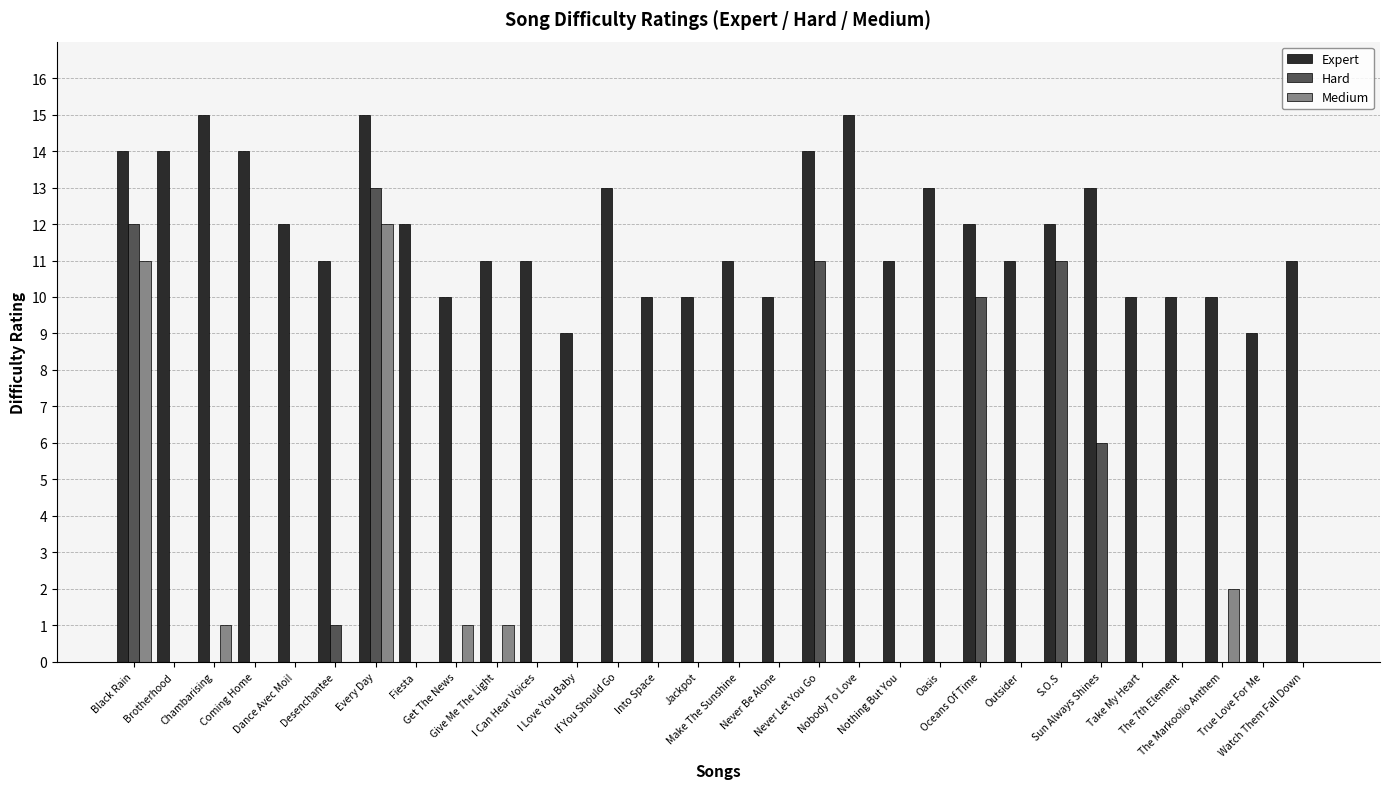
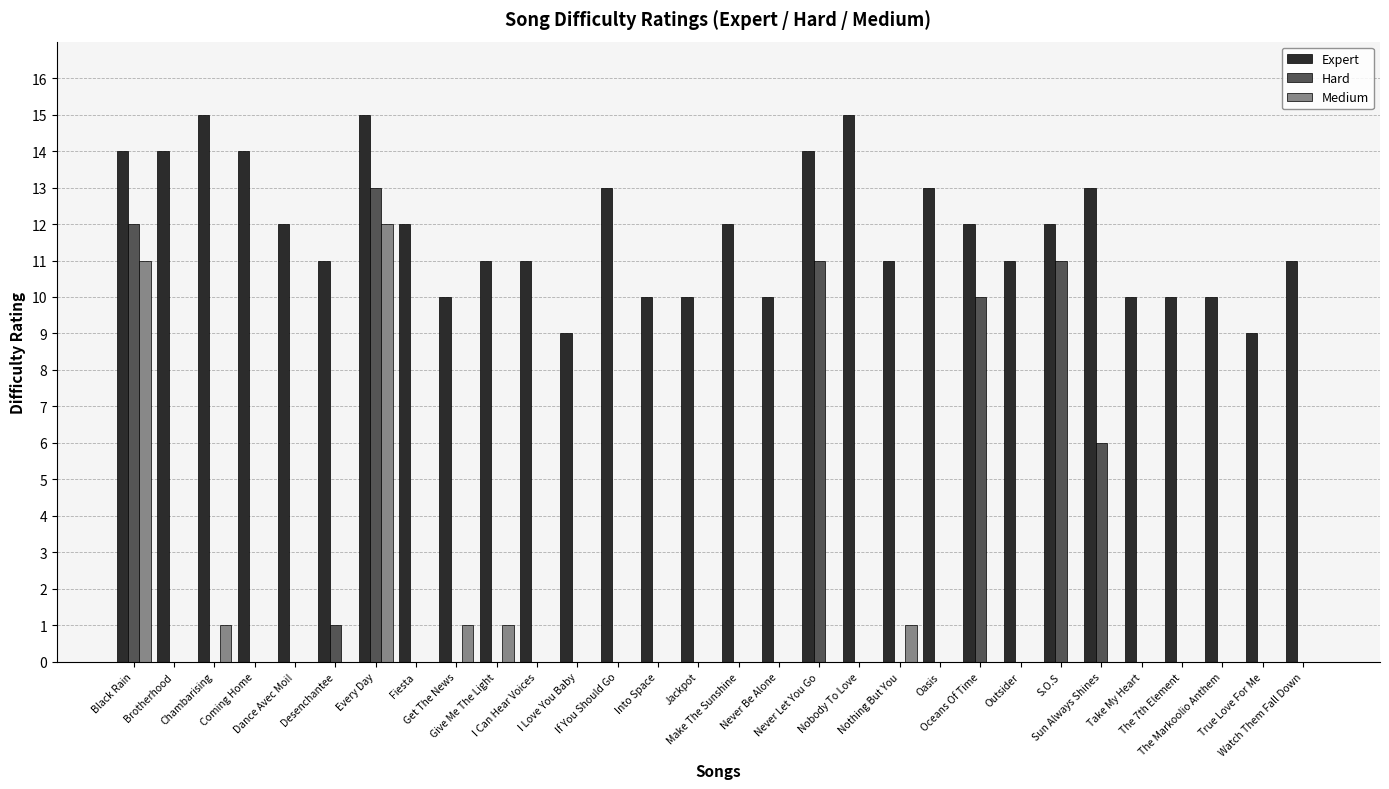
  {
    "Expert": {
      "Black Rain": 14,
      "Brotherhood": 14,
      "Chambarising": 15,
      "Coming Home": 14,
      "Dance Avec Moi!": 12,
      "Desenchantee": 11,
      "Every Day": 15,
      "Fiesta": 12,
      "Get The News": 10,
      "Give Me The Light": 11,
      "I Can Hear Voices": 11,
      "I Love You Baby": 9,
      "If You Should Go": 13,
      "Into Space": 10,
      "Jackpot": 10,
-     "Make The Sunshine": 11,
+     "Make The Sunshine": 12,
      "Never Be Alone": 10,
      "Never Let You Go": 14,
      "Nobody To Love": 15,
      "Nothing But You": 11,
      "Oasis": 13,
      "Oceans Of Time": 12,
      "Outsider": 11,
      "S.O.S": 12,
      "Sun Always Shines": 13,
      "Take My Heart": 10,
      "The 7th Element": 10,
      "The Markoolio Anthem": 10,
      "True Love For Me": 9,
      "Watch Them Fall Down": 11
    },
    "Hard": {
      "Black Rain": 12,
      "Brotherhood": 0,
      "Chambarising": 0,
      "Coming Home": 0,
      "Dance Avec Moi!": 0,
      "Desenchantee": 1,
      "Every Day": 13,
      "Fiesta": 0,
      "Get The News": 0,
      "Give Me The Light": 0,
      "I Can Hear Voices": 0,
      "I Love You Baby": 0,
      "If You Should Go": 0,
      "Into Space": 0,
      "Jackpot": 0,
      "Make The Sunshine": 0,
      "Never Be Alone": 0,
      "Never Let You Go": 11,
      "Nobody To Love": 0,
      "Nothing But You": 0,
      "Oasis": 0,
      "Oceans Of Time": 10,
      "Outsider": 0,
      "S.O.S": 11,
      "Sun Always Shines": 6,
      "Take My Heart": 0,
      "The 7th Element": 0,
      "The Markoolio Anthem": 0,
      "True Love For Me": 0,
      "Watch Them Fall Down": 0
    },
    "Medium": {
      "Black Rain": 11,
      "Brotherhood": 0,
      "Chambarising": 1,
      "Coming Home": 0,
      "Dance Avec Moi!": 0,
      "Desenchantee": 0,
      "Every Day": 12,
      "Fiesta": 0,
      "Get The News": 1,
      "Give Me The Light": 1,
      "I Can Hear Voices": 0,
      "I Love You Baby": 0,
      "If You Should Go": 0,
      "Into Space": 0,
      "Jackpot": 0,
      "Make The Sunshine": 0,
      "Never Be Alone": 0,
      "Never Let You Go": 0,
      "Nobody To Love": 0,
-     "Nothing But You": 0,
+     "Nothing But You": 1,
      "Oasis": 0,
      "Oceans Of Time": 0,
      "Outsider": 0,
      "S.O.S": 0,
      "Sun Always Shines": 0,
      "Take My Heart": 0,
      "The 7th Element": 0,
-     "The Markoolio Anthem": 2,
+     "The Markoolio Anthem": 0,
      "True Love For Me": 0,
      "Watch Them Fall Down": 0
    }
  }
